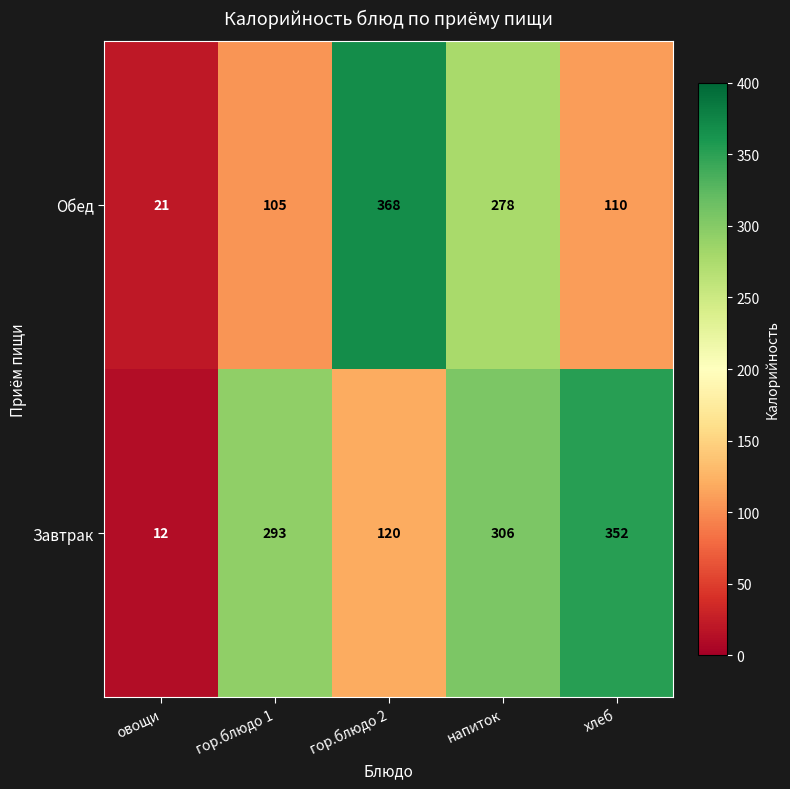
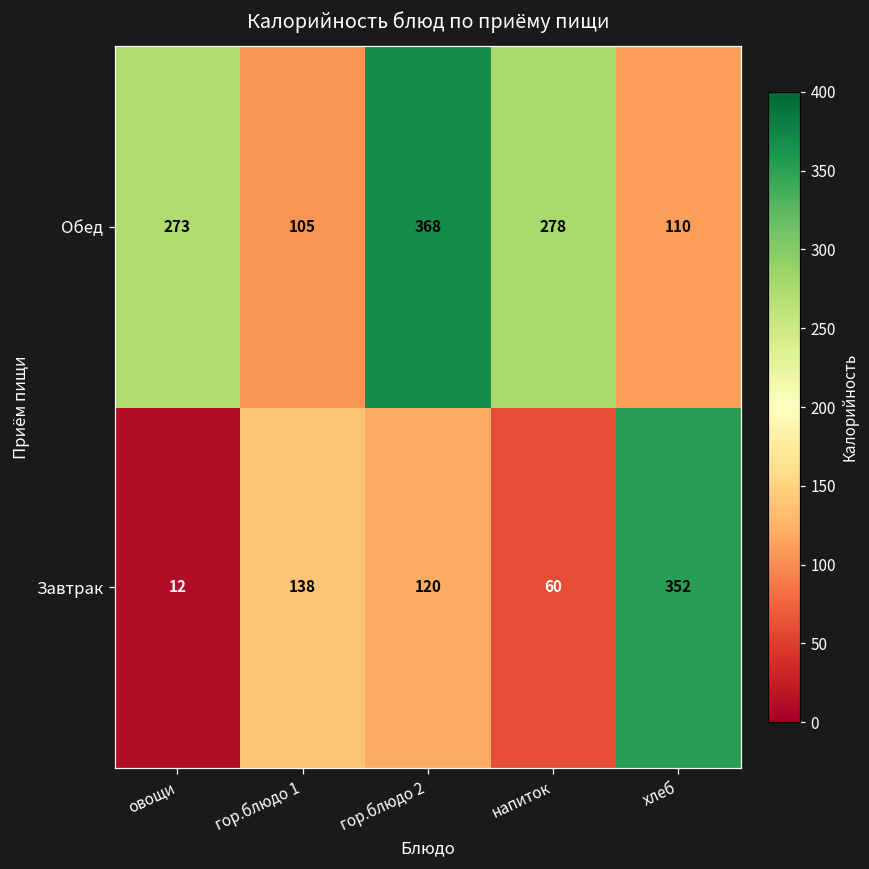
  {
    "Обед": {
-     "овощи": 21,
+     "овощи": 273,
      "гор.блюдо 1": 105,
      "гор.блюдо 2": 368,
      "напиток": 278,
      "хлеб": 110
    },
    "Завтрак": {
      "овощи": 12,
-     "гор.блюдо 1": 293,
+     "гор.блюдо 1": 138,
      "гор.блюдо 2": 120,
-     "напиток": 306,
+     "напиток": 60,
      "хлеб": 352
    }
  }
